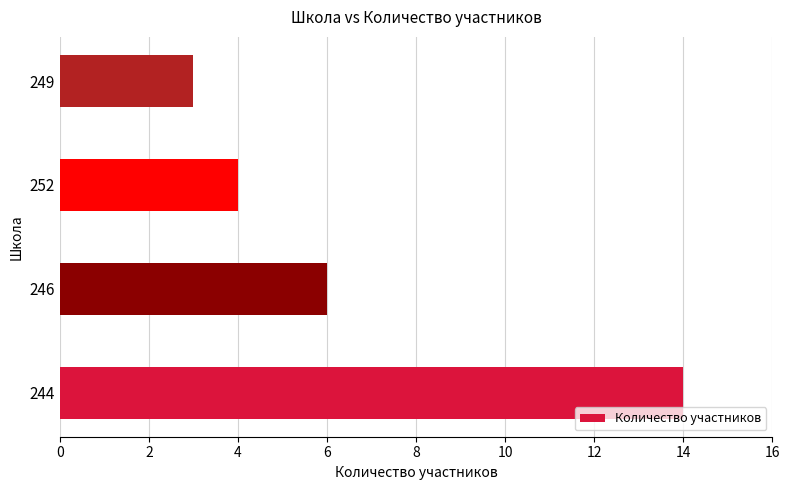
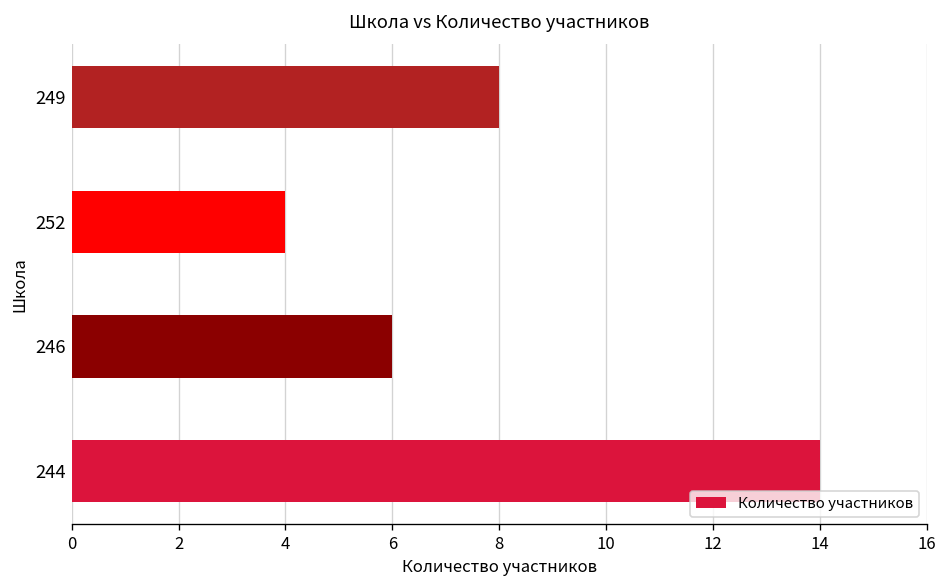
  {
-   "249": 3,
+   "249": 8,
    "252": 4,
    "246": 6,
    "244": 14
  }
